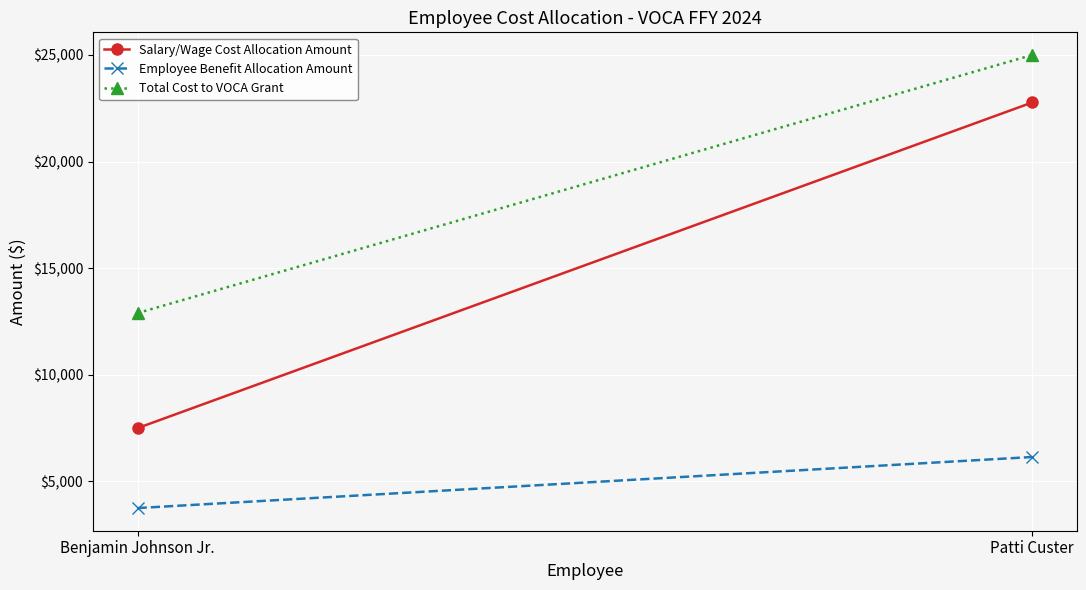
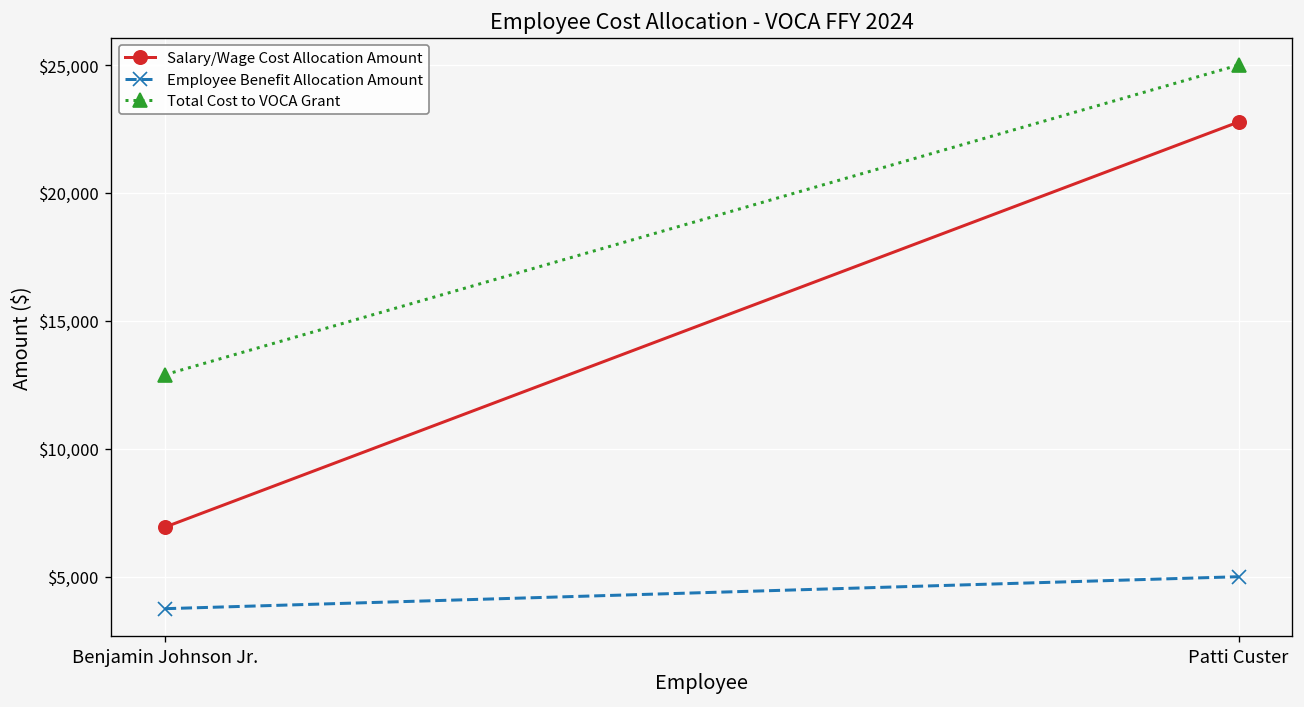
  {
    "Salary/Wage Cost Allocation Amount": {
-     "Benjamin Johnson Jr.": "$7,500",
+     "Benjamin Johnson Jr.": "$6,900",
      "Patti Custer": "$22,800"
    },
    "Employee Benefit Allocation Amount": {
      "Benjamin Johnson Jr.": "$3,800",
-     "Patti Custer": "$6,100"
+     "Patti Custer": "$5,000"
    },
    "Total Cost to VOCA Grant": {
      "Benjamin Johnson Jr.": "$12,900",
      "Patti Custer": "$25,000"
    }
  }
